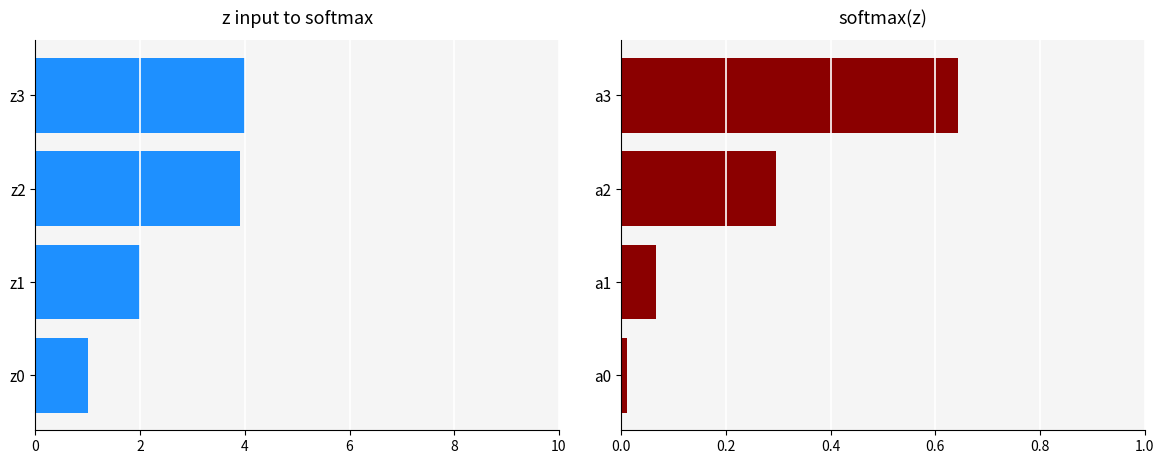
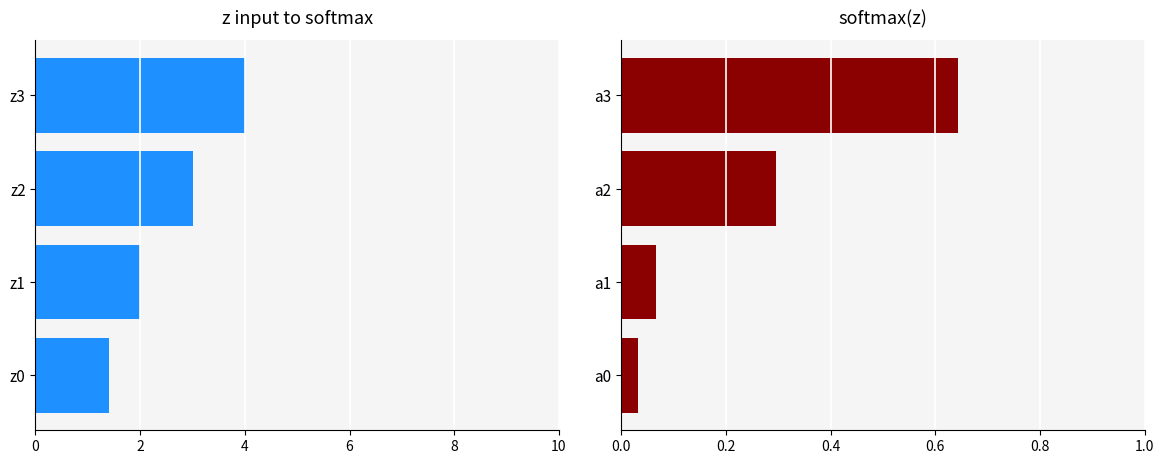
  {
    "z input to softmax": {
      "z3": 4.0,
-     "z2": 3.9,
+     "z2": 3.0,
      "z1": 2.0,
-     "z0": 1.0
+     "z0": 1.4
    },
    "softmax(z)": {
      "a3": 0.64,
      "a2": 0.30,
      "a1": 0.07,
-     "a0": 0.01
+     "a0": 0.03
    }
  }
